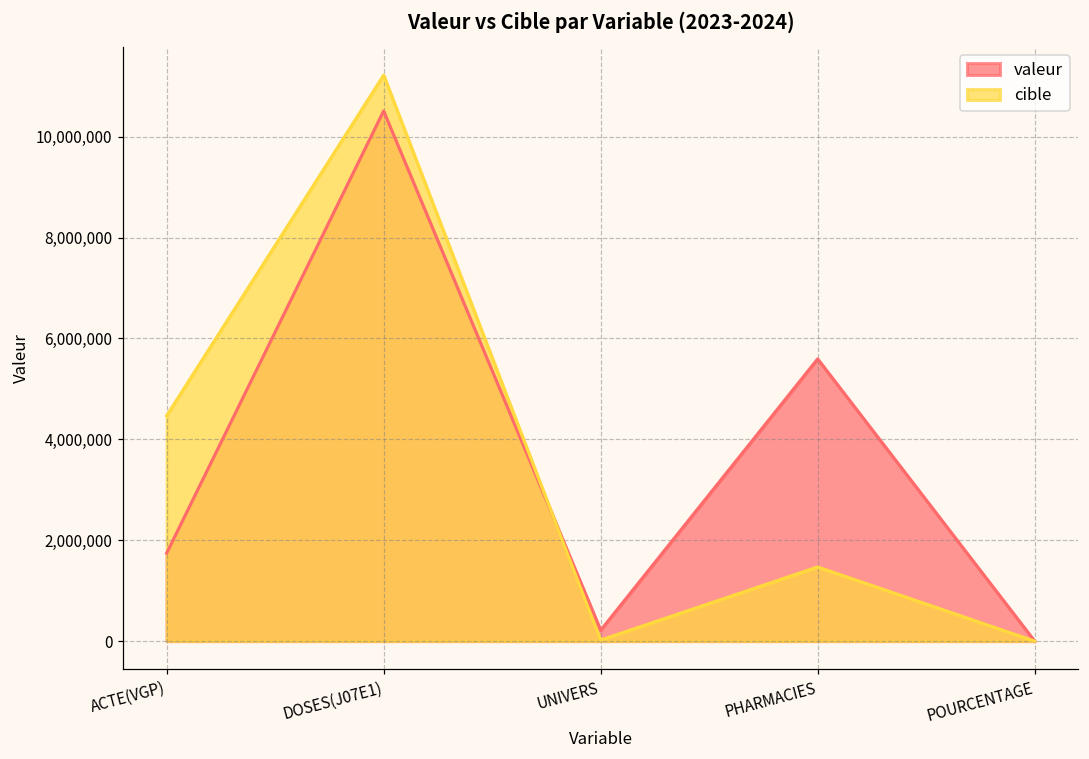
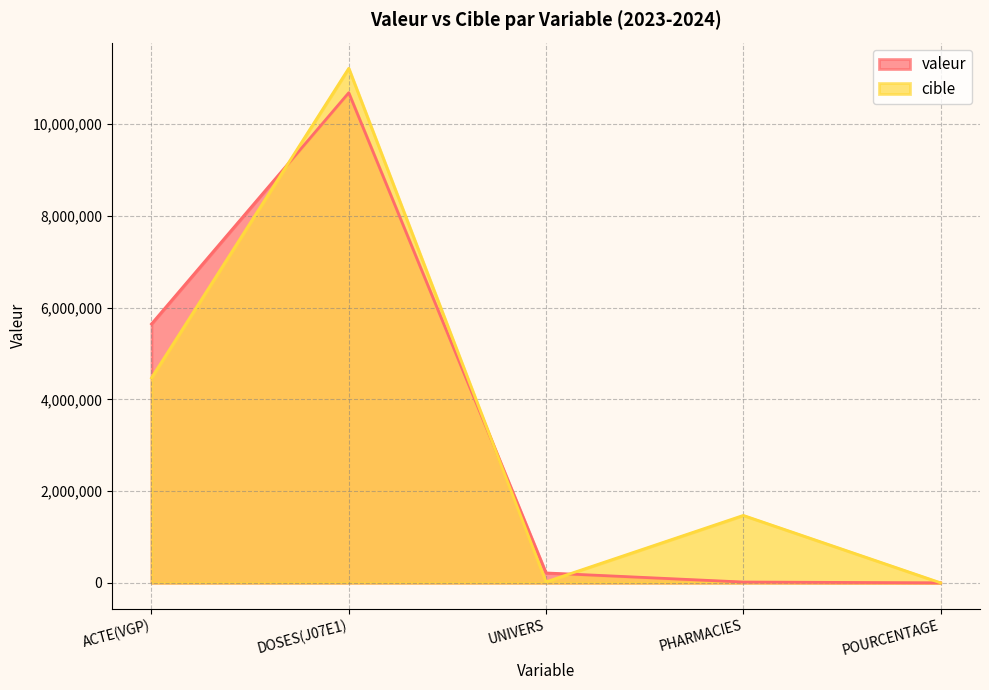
  {
    "valeur": {
-     "ACTE(VGP)": "1,700,000",
-     "DOSES(J07E1)": "10,500,000",
+     "ACTE(VGP)": "5,600,000",
+     "DOSES(J07E1)": "10,700,000",
      "UNIVERS": "200,000",
-     "PHARMACIES": "5,600,000"
+     "PHARMACIES": "0"
    },
    "cible": {
      "ACTE(VGP)": "4,500,000",
      "DOSES(J07E1)": "11,200,000",
      "UNIVERS": "0",
      "PHARMACIES": "1,500,000"
    }
  }
